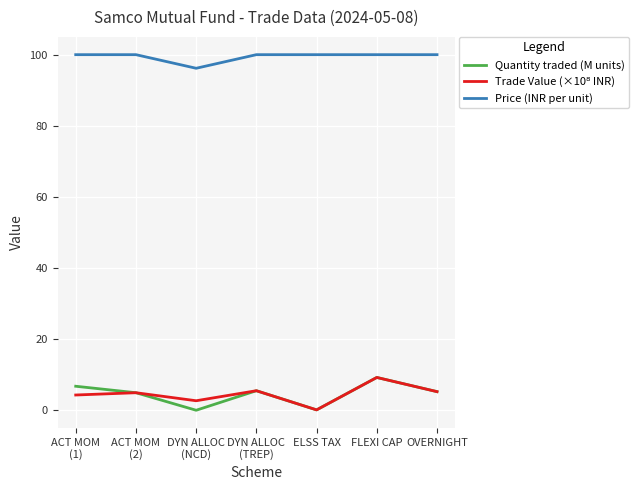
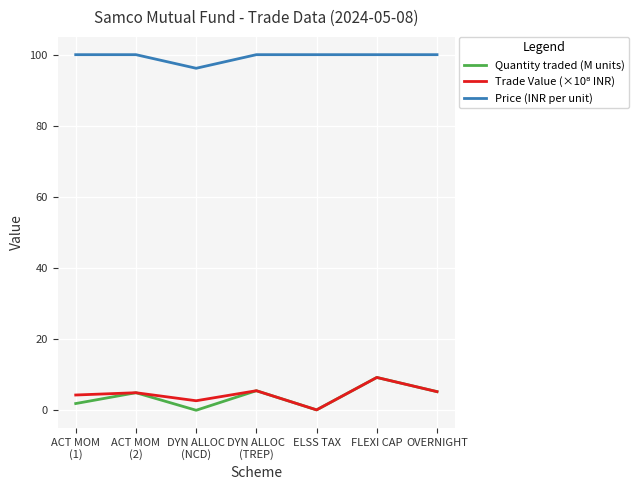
  {
    "Quantity traded (M units)": {
-     "ACT MOM (1)": 7,
+     "ACT MOM (1)": 2,
      "DYN ALLOC (NCD)": 0
    },
    "Trade Value (×10⁸ INR)": {
      "ACT MOM (1)": 4,
      "DYN ALLOC (NCD)": 3
    },
    "Price (INR per unit)": {
      "ACT MOM (1)": 100,
      "ACT MOM (2)": 100,
      "DYN ALLOC (NCD)": 96,
      "DYN ALLOC (TREP)": 100,
      "ELSS TAX": 100,
      "FLEXI CAP": 100,
      "OVERNIGHT": 100
    }
  }
